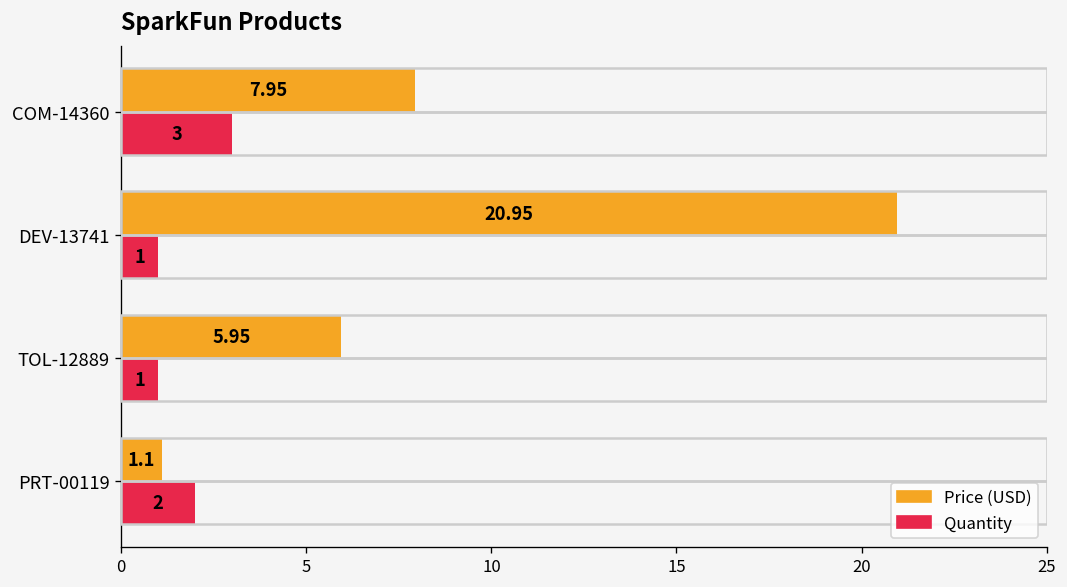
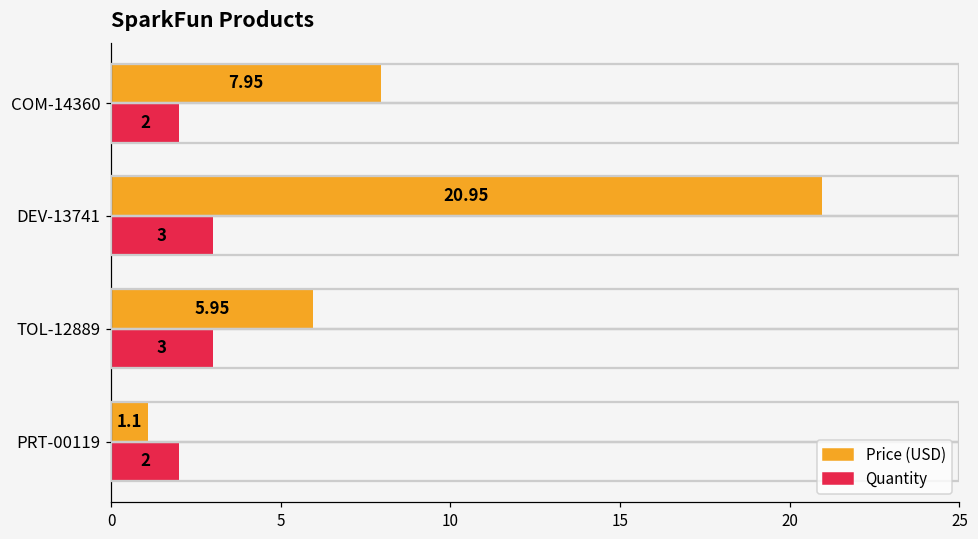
  {
    "Price (USD)": {
      "COM-14360": 7.95,
      "DEV-13741": 20.95,
      "TOL-12889": 5.95,
      "PRT-00119": 1.1
    },
    "Quantity": {
-     "COM-14360": 3,
-     "DEV-13741": 1,
-     "TOL-12889": 1,
+     "COM-14360": 2,
+     "DEV-13741": 3,
+     "TOL-12889": 3,
      "PRT-00119": 2
    }
  }
